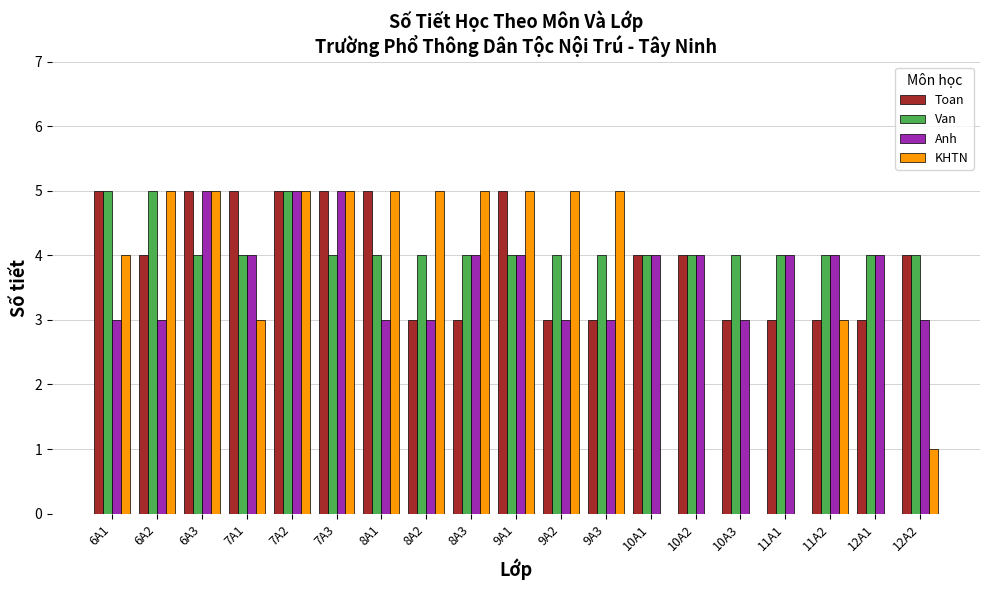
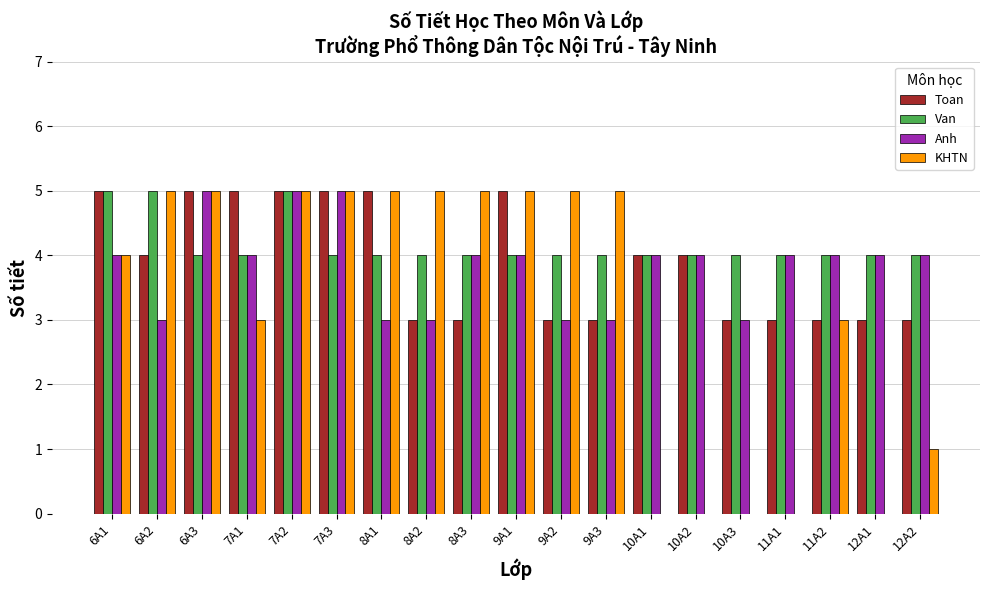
  {
    "Toan": {
      "6A1": 5,
      "6A2": 4,
      "6A3": 5,
      "7A1": 5,
      "7A2": 5,
      "7A3": 5,
      "8A1": 5,
      "8A2": 3,
      "8A3": 3,
      "9A1": 5,
      "9A2": 3,
      "9A3": 3,
      "10A1": 4,
      "10A2": 4,
      "10A3": 3,
      "11A1": 3,
      "11A2": 3,
      "12A1": 3,
-     "12A2": 4
+     "12A2": 3
    },
    "Van": {
      "6A1": 5,
      "6A2": 5,
      "6A3": 4,
      "7A1": 4,
      "7A2": 5,
      "7A3": 4,
      "8A1": 4,
      "8A2": 4,
      "8A3": 4,
      "9A1": 4,
      "9A2": 4,
      "9A3": 4,
      "10A1": 4,
      "10A2": 4,
      "10A3": 4,
      "11A1": 4,
      "11A2": 4,
      "12A1": 4,
      "12A2": 4
    },
    "Anh": {
-     "6A1": 3,
+     "6A1": 4,
      "6A2": 3,
      "6A3": 5,
      "7A1": 4,
      "7A2": 5,
      "7A3": 5,
      "8A1": 3,
      "8A2": 3,
      "8A3": 4,
      "9A1": 4,
      "9A2": 3,
      "9A3": 3,
      "10A1": 4,
      "10A2": 4,
      "10A3": 3,
      "11A1": 4,
      "11A2": 4,
      "12A1": 4,
-     "12A2": 3
+     "12A2": 4
    },
    "KHTN": {
      "6A1": 4,
      "6A2": 5,
      "6A3": 5,
      "7A1": 3,
      "7A2": 5,
      "7A3": 5,
      "8A1": 5,
      "8A2": 5,
      "8A3": 5,
      "9A1": 5,
      "9A2": 5,
      "9A3": 5,
      "10A1": 0,
      "10A2": 0,
      "10A3": 0,
      "11A1": 0,
      "11A2": 3,
      "12A1": 0,
      "12A2": 1
    }
  }
